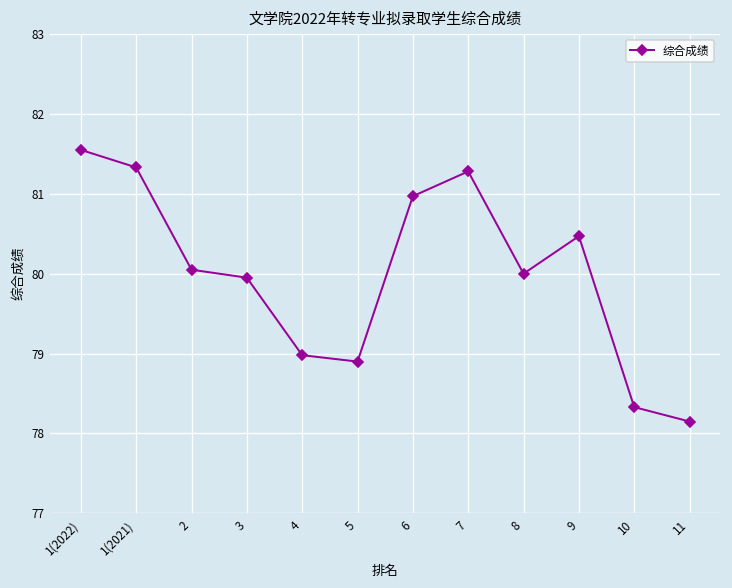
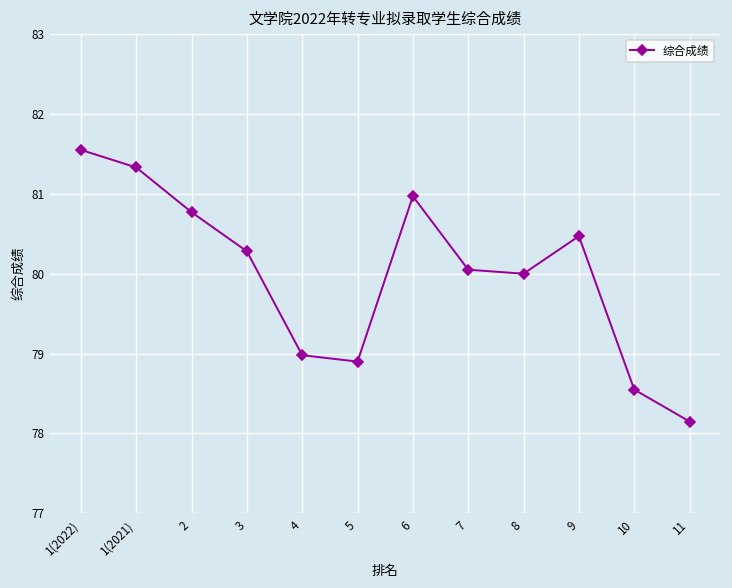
  {
    "1(2022)": 81.6,
    "1(2021)": 81.3,
-   "2": 80.1,
-   "3": 80.0,
+   "2": 80.8,
+   "3": 80.3,
    "4": 79.0,
    "5": 78.9,
    "6": 81.0,
-   "7": 81.3,
+   "7": 80.1,
    "8": 80.0,
    "9": 80.5,
-   "10": 78.3,
+   "10": 78.6,
    "11": 78.2
  }
